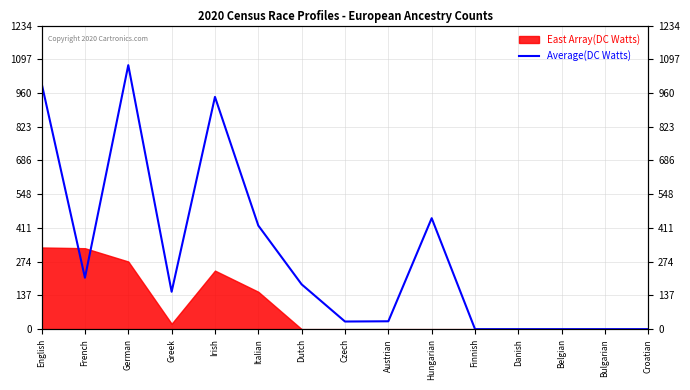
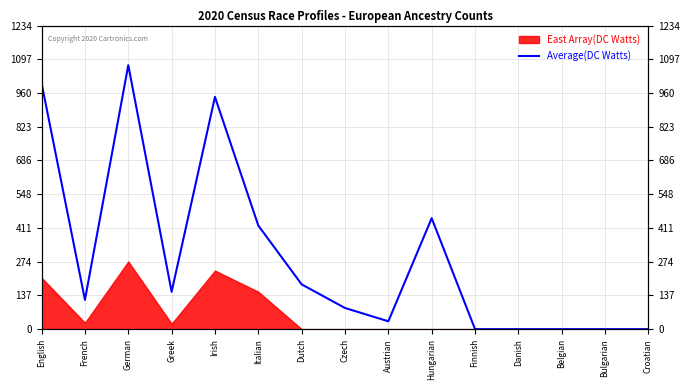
  {
    "East Array(DC Watts)": {
-     "English": 330,
-     "French": 330,
+     "English": 210,
+     "French": 30,
      "German": 280,
      "Greek": 20,
      "Irish": 240,
      "Italian": 150,
      "Dutch": 0,
      "Czech": 0,
      "Austrian": 0,
      "Hungarian": 0
    },
    "Average(DC Watts)": {
      "English": 1000,
-     "French": 210,
+     "French": 120,
      "Greek": 150,
      "Irish": 940,
      "Italian": 420,
      "Dutch": 180,
-     "Czech": 30,
+     "Czech": 90,
      "Austrian": 30,
      "Hungarian": 450
    }
  }
